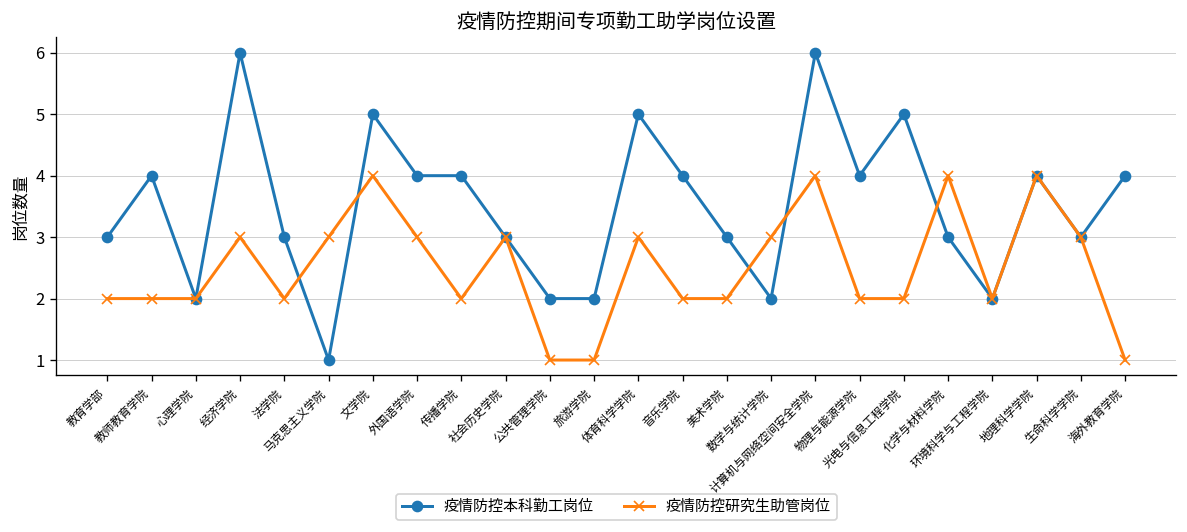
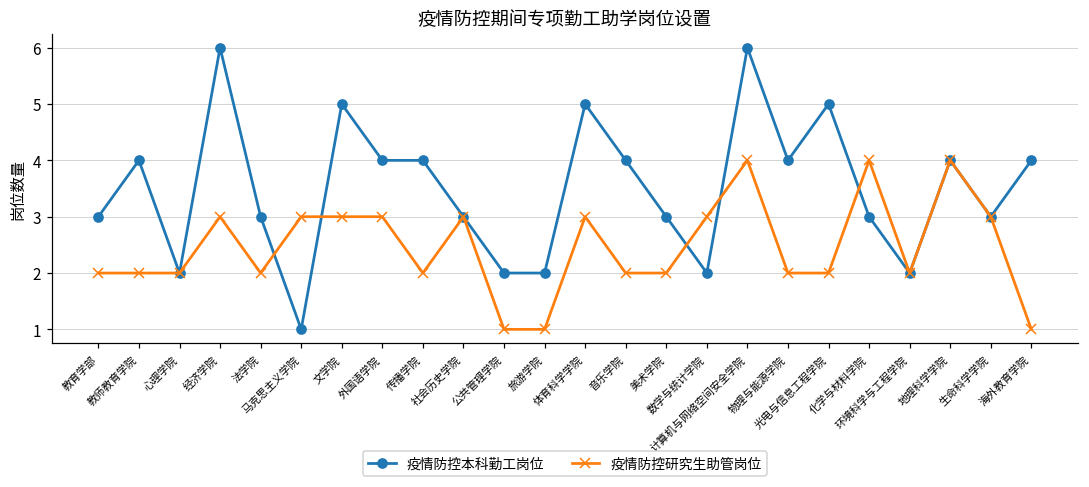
  {
    "疫情防控本科勤工岗位": {
      "教育学部": 3,
      "教师教育学院": 4,
      "经济学院": 6,
      "法学院": 3,
      "马克思主义学院": 1,
      "文学院": 5,
      "外国语学院": 4,
      "传播学院": 4,
      "公共管理学院": 2,
      "旅游学院": 2,
      "体育科学学院": 5,
      "音乐学院": 4,
      "美术学院": 3,
      "数学与统计学院": 2,
      "计算机与网络空间安全学院": 6,
      "物理与能源学院": 4,
      "光电与信息工程学院": 5,
      "化学与材料学院": 3,
      "海外教育学院": 4
    },
    "疫情防控研究生助管岗位": {
      "教育学部": 2,
      "教师教育学院": 2,
      "经济学院": 3,
      "法学院": 2,
      "马克思主义学院": 3,
-     "文学院": 4,
+     "文学院": 3,
      "外国语学院": 3,
      "传播学院": 2,
      "公共管理学院": 1,
      "旅游学院": 1,
      "体育科学学院": 3,
      "音乐学院": 2,
      "美术学院": 2,
      "数学与统计学院": 3,
      "计算机与网络空间安全学院": 4,
      "物理与能源学院": 2,
      "光电与信息工程学院": 2,
      "化学与材料学院": 4,
      "海外教育学院": 1
    }
  }
